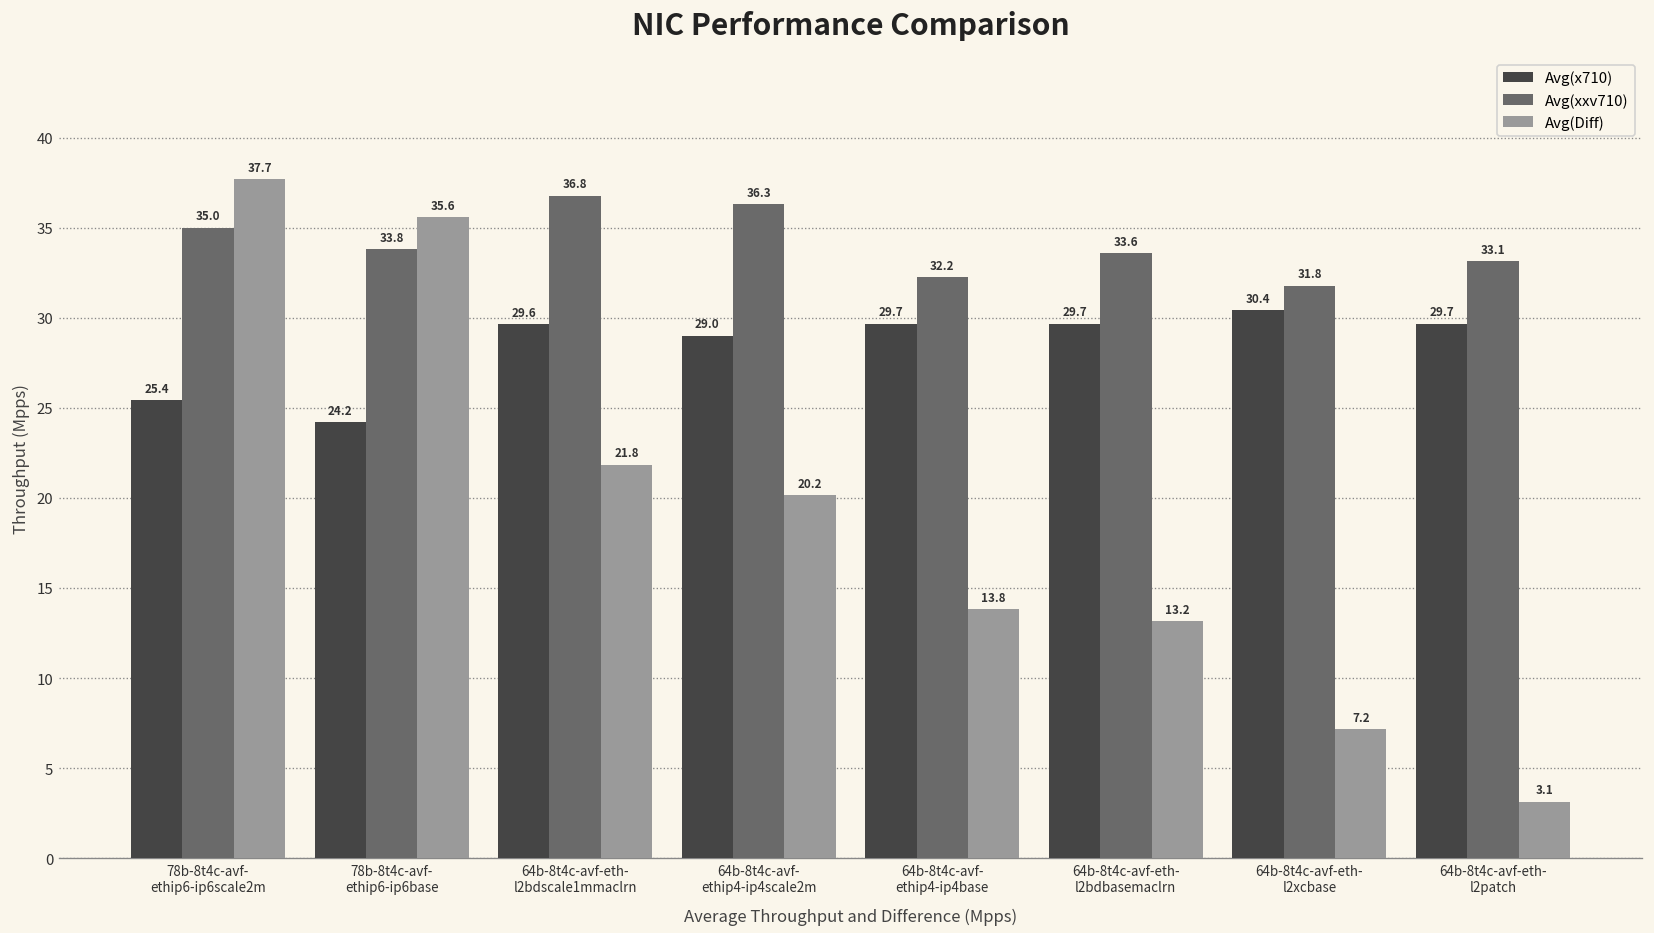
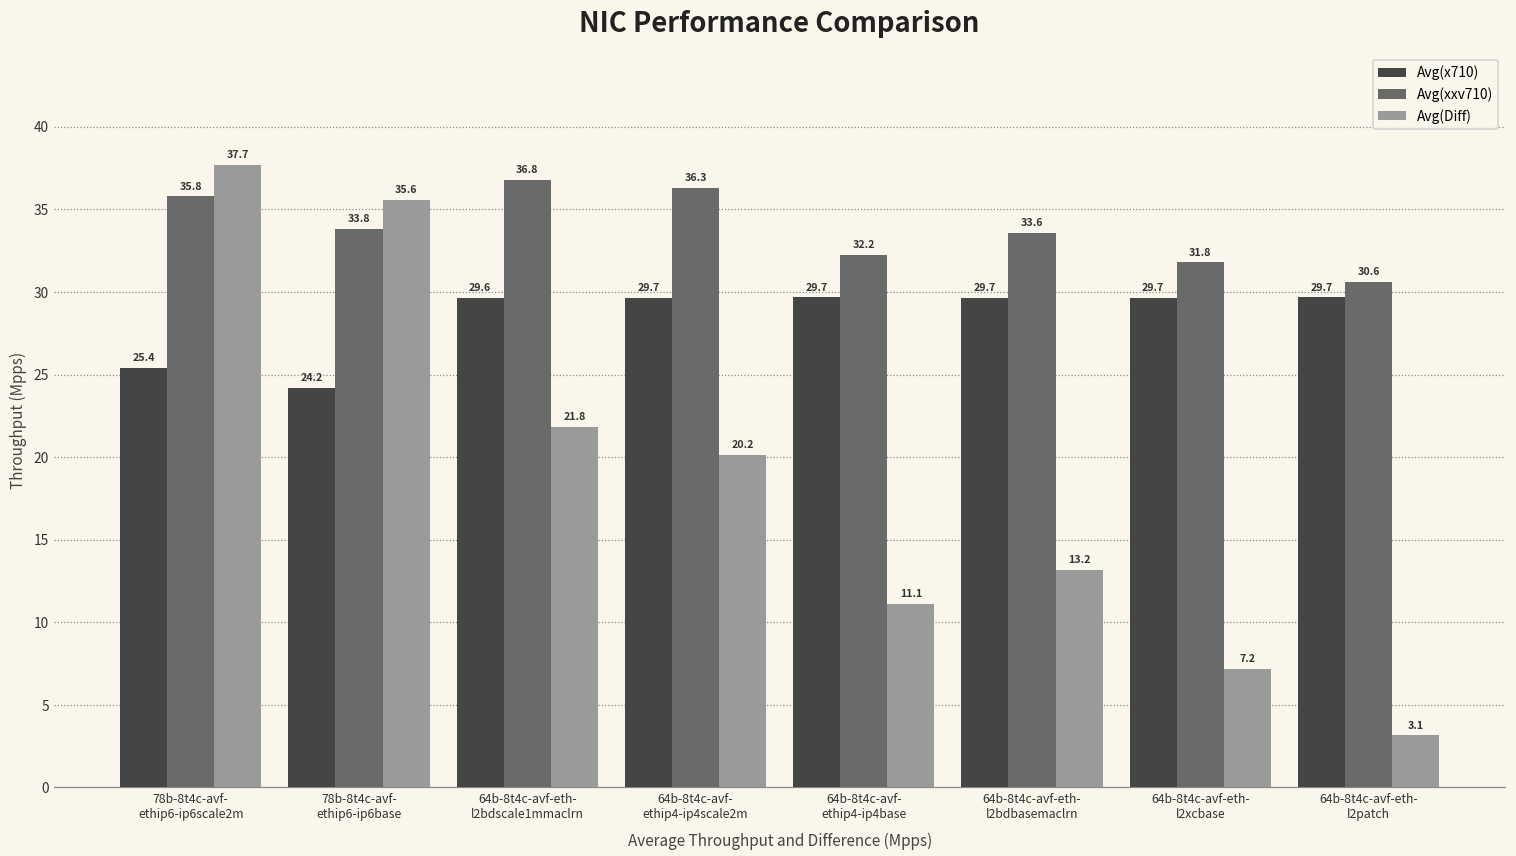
  {
    "Avg(x710)": {
      "78b-8t4c-avf- ethip6-ip6scale2m": 25.4,
      "78b-8t4c-avf- ethip6-ip6base": 24.2,
      "64b-8t4c-avf-eth- l2bdscale1mmaclrn": 29.6,
-     "64b-8t4c-avf- ethip4-ip4scale2m": 29.0,
+     "64b-8t4c-avf- ethip4-ip4scale2m": 29.7,
      "64b-8t4c-avf- ethip4-ip4base": 29.7,
      "64b-8t4c-avf-eth- l2bdbasemaclrn": 29.7,
-     "64b-8t4c-avf-eth- l2xcbase": 30.4,
+     "64b-8t4c-avf-eth- l2xcbase": 29.7,
      "64b-8t4c-avf-eth- l2patch": 29.7
    },
    "Avg(xxv710)": {
-     "78b-8t4c-avf- ethip6-ip6scale2m": 35.0,
+     "78b-8t4c-avf- ethip6-ip6scale2m": 35.8,
      "78b-8t4c-avf- ethip6-ip6base": 33.8,
      "64b-8t4c-avf-eth- l2bdscale1mmaclrn": 36.8,
      "64b-8t4c-avf- ethip4-ip4scale2m": 36.3,
      "64b-8t4c-avf- ethip4-ip4base": 32.2,
      "64b-8t4c-avf-eth- l2bdbasemaclrn": 33.6,
      "64b-8t4c-avf-eth- l2xcbase": 31.8,
-     "64b-8t4c-avf-eth- l2patch": 33.1
+     "64b-8t4c-avf-eth- l2patch": 30.6
    },
    "Avg(Diff)": {
      "78b-8t4c-avf- ethip6-ip6scale2m": 37.7,
      "78b-8t4c-avf- ethip6-ip6base": 35.6,
      "64b-8t4c-avf-eth- l2bdscale1mmaclrn": 21.8,
      "64b-8t4c-avf- ethip4-ip4scale2m": 20.2,
-     "64b-8t4c-avf- ethip4-ip4base": 13.8,
+     "64b-8t4c-avf- ethip4-ip4base": 11.1,
      "64b-8t4c-avf-eth- l2bdbasemaclrn": 13.2,
      "64b-8t4c-avf-eth- l2xcbase": 7.2,
      "64b-8t4c-avf-eth- l2patch": 3.1
    }
  }
